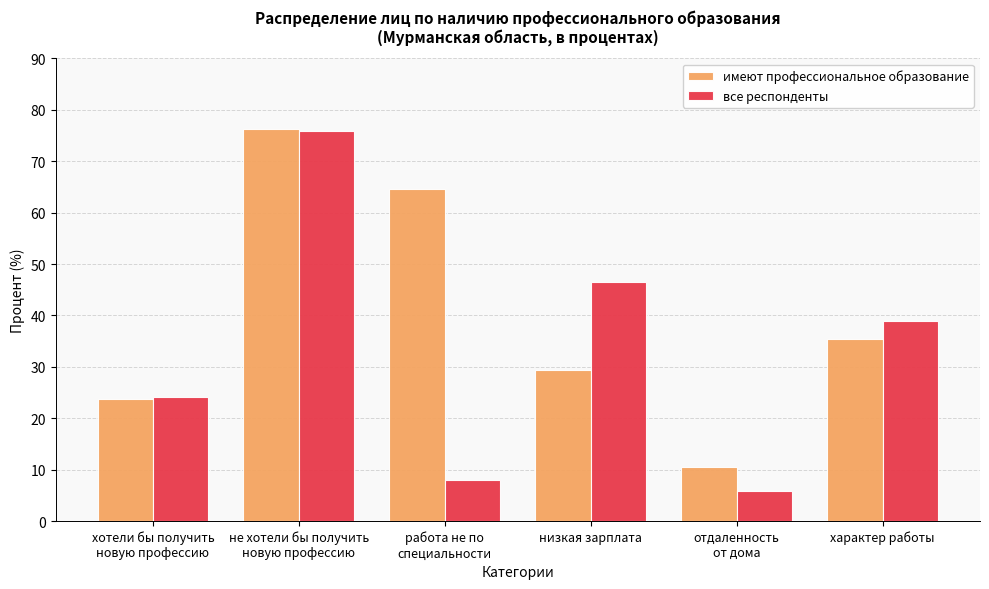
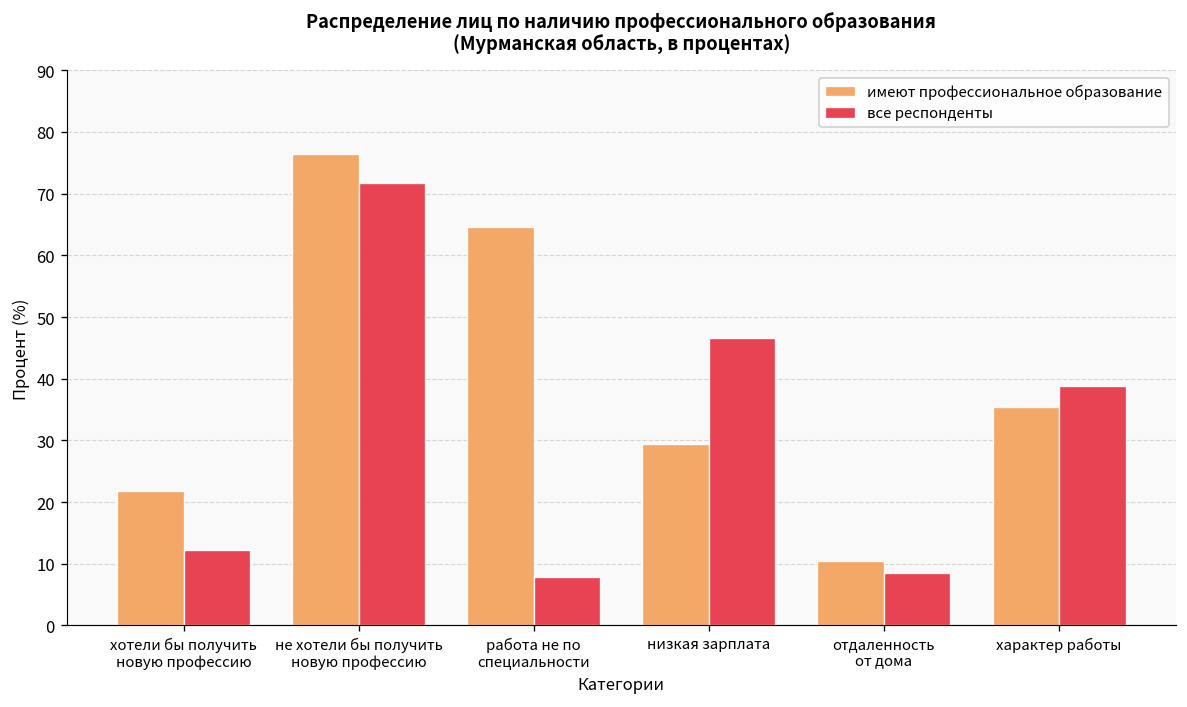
  {
    "имеют профессиональное образование": {
-     "хотели бы получить новую профессию": 24,
+     "хотели бы получить новую профессию": 22,
      "не хотели бы получить новую профессию": 76,
      "работа не по специальности": 65,
      "низкая зарплата": 29,
      "отдаленность от дома": 10,
      "характер работы": 35
    },
    "все респонденты": {
-     "хотели бы получить новую профессию": 24,
-     "не хотели бы получить новую профессию": 76,
+     "хотели бы получить новую профессию": 12,
+     "не хотели бы получить новую профессию": 72,
      "работа не по специальности": 8,
      "низкая зарплата": 47,
-     "отдаленность от дома": 6,
+     "отдаленность от дома": 8,
      "характер работы": 39
    }
  }
